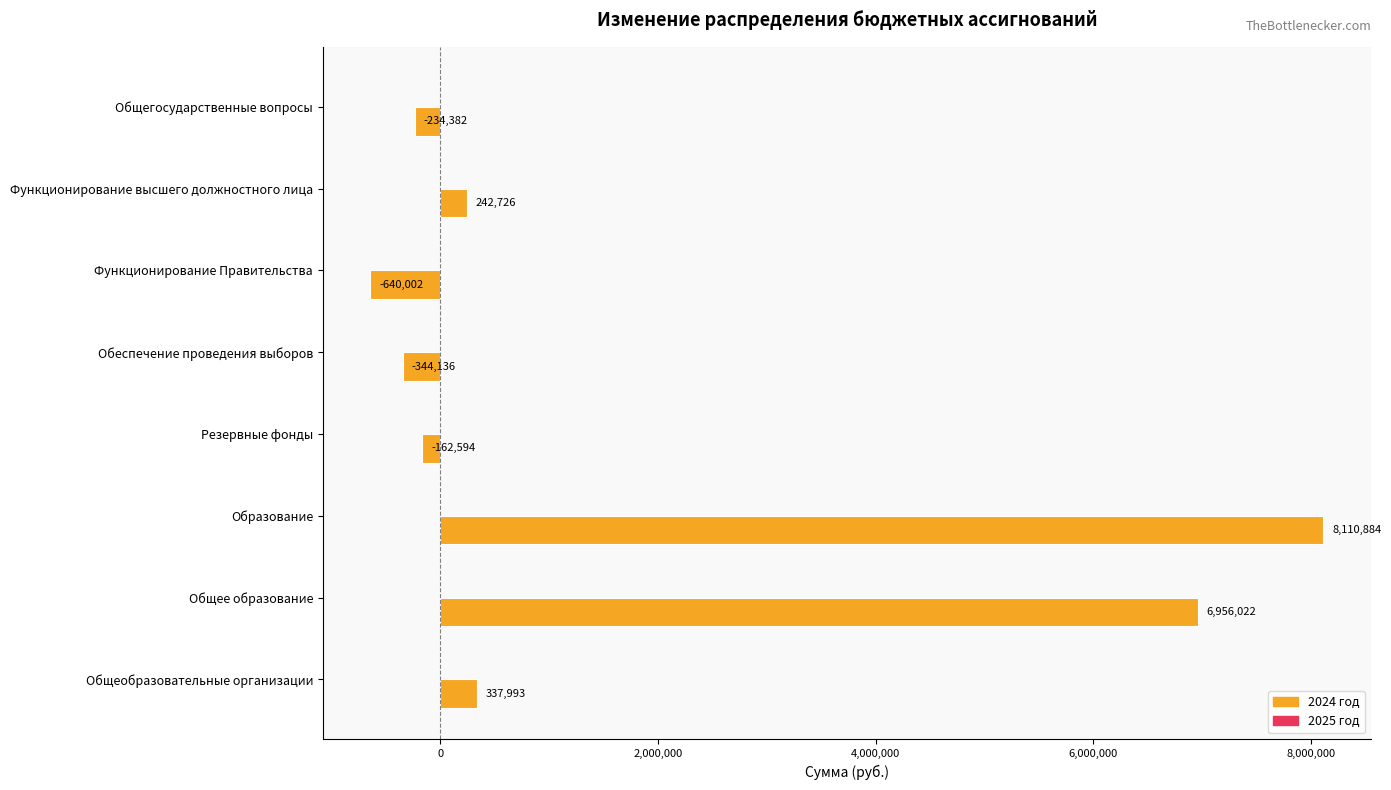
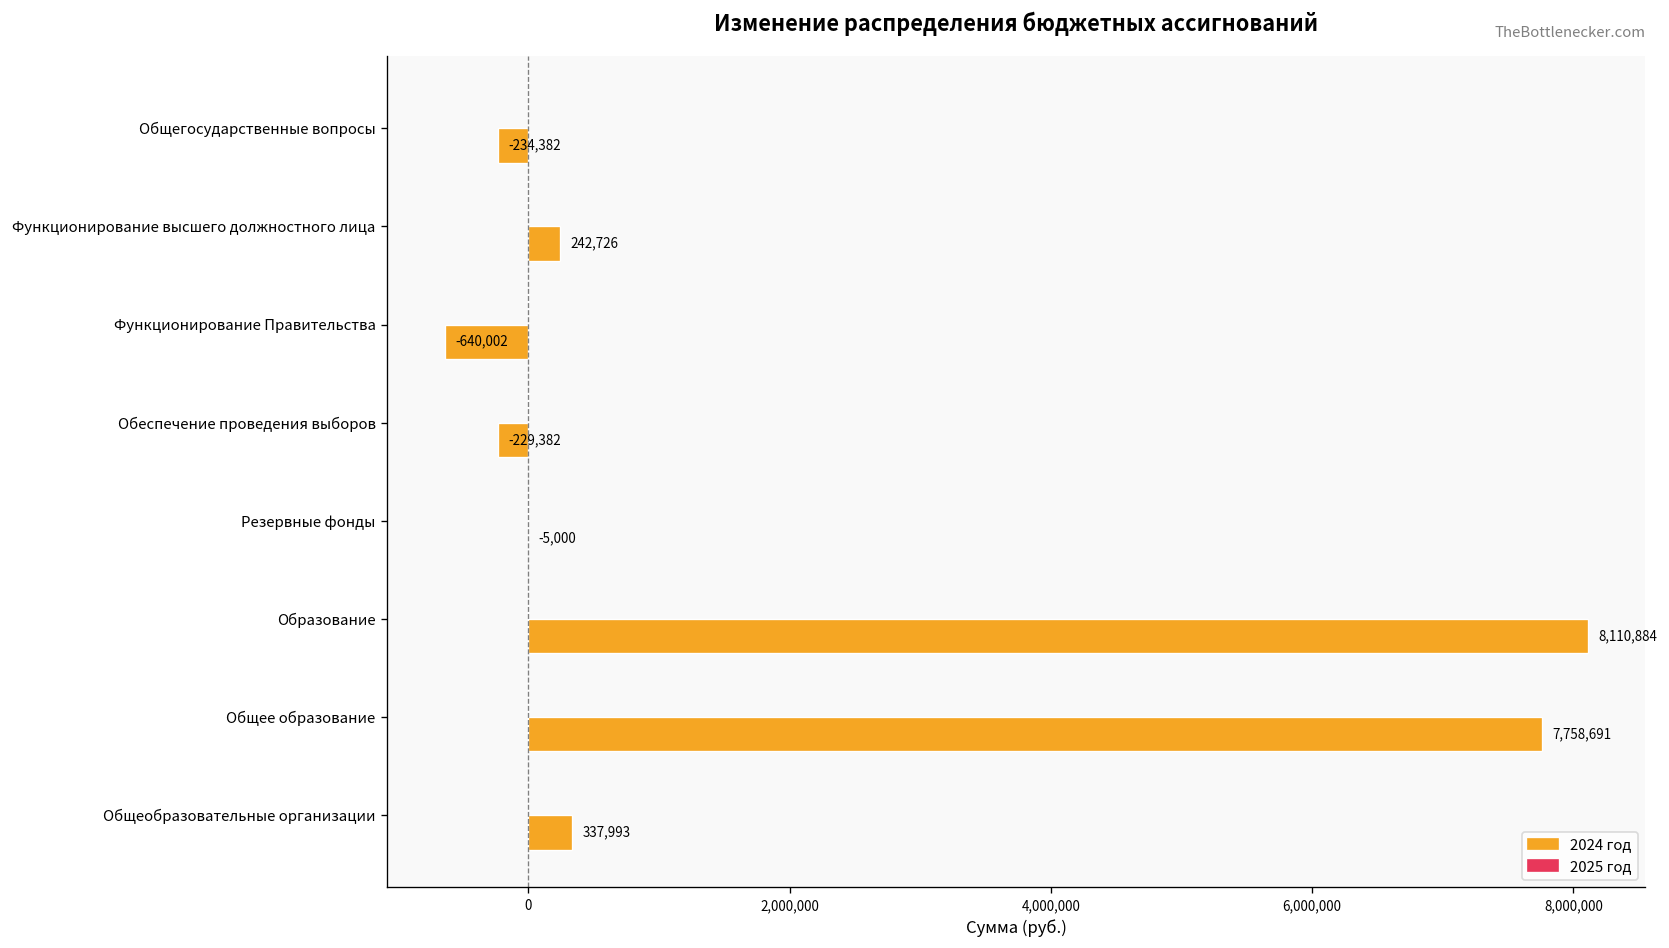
  {
    "2024 год": {
      "Общегосударственные вопросы": "-234,382",
      "Функционирование высшего должностного лица": "242,726",
      "Функционирование Правительства": "-640,002",
-     "Обеспечение проведения выборов": "-344,136",
-     "Резервные фонды": "-162,594",
+     "Обеспечение проведения выборов": "-229,382",
+     "Резервные фонды": "-5,000",
      "Образование": "8,110,884",
-     "Общее образование": "6,956,022",
+     "Общее образование": "7,758,691",
      "Общеобразовательные организации": "337,993"
    },
    "2025 год": {
      "Общегосударственные вопросы": "0",
      "Функционирование высшего должностного лица": "0",
      "Функционирование Правительства": "0",
      "Обеспечение проведения выборов": "0",
      "Резервные фонды": "0",
      "Образование": "0",
      "Общее образование": "0",
      "Общеобразовательные организации": "0"
    }
  }
